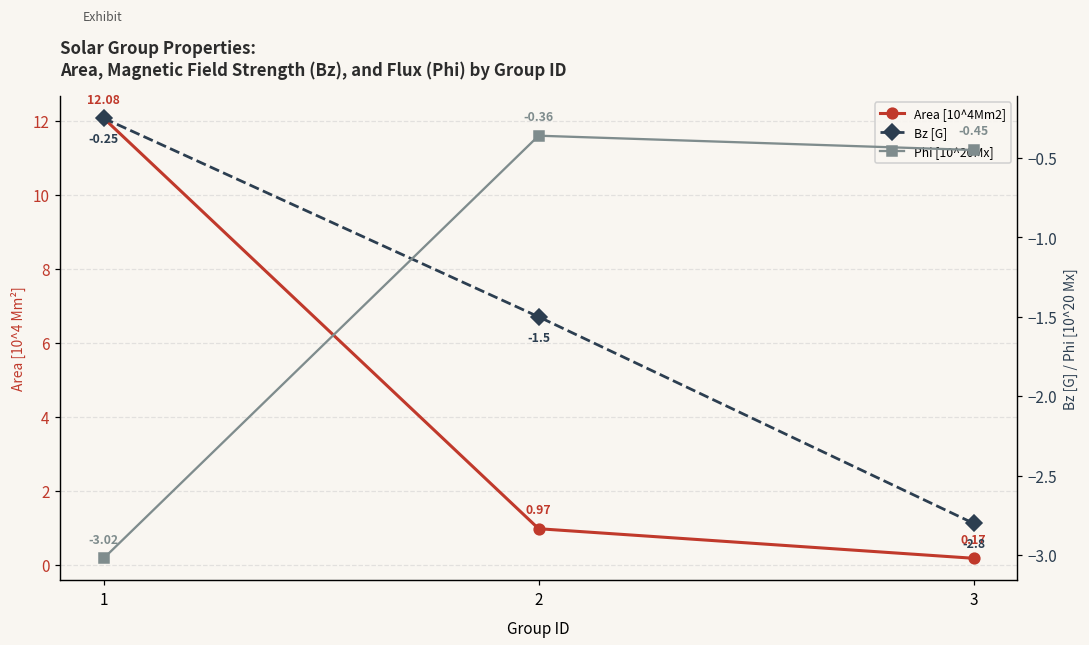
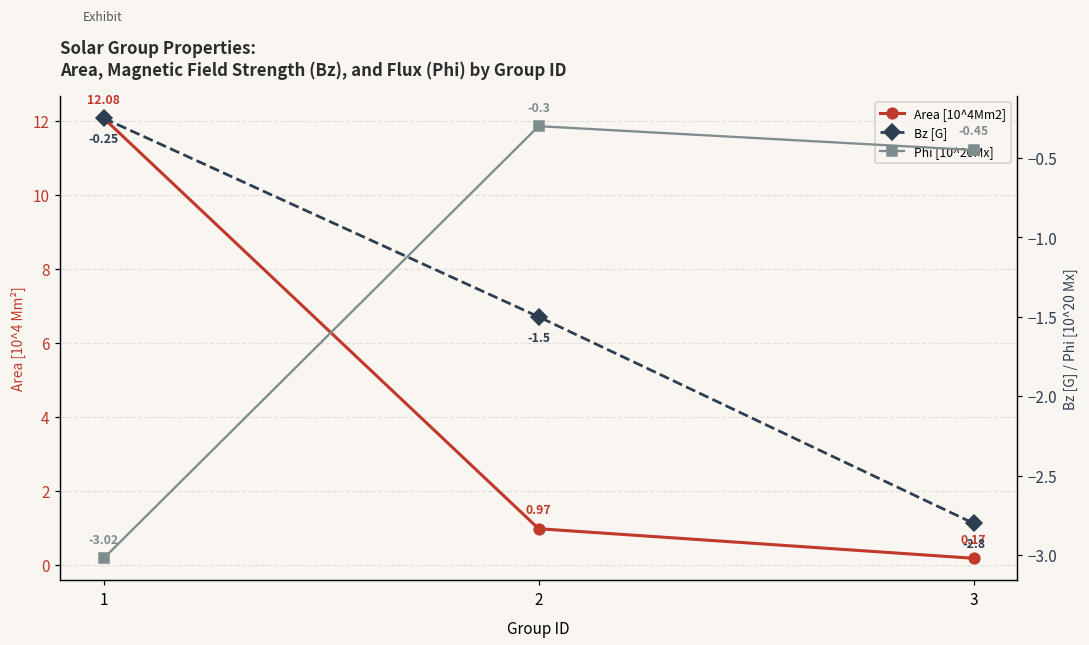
  {
    "Area [10^4Mm2]": {
      "1": 12.08,
      "2": 0.97
    },
    "Bz [G]": {
      "1": -0.25,
      "2": -1.5
    },
    "Phi [10^20Mx]": {
      "1": -3.02,
-     "2": -0.36
+     "2": -0.3
    }
  }
